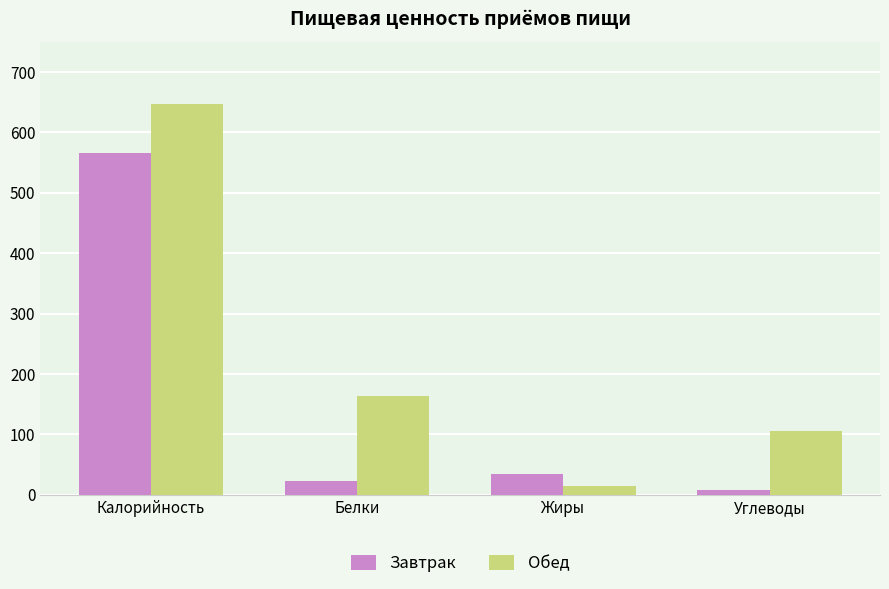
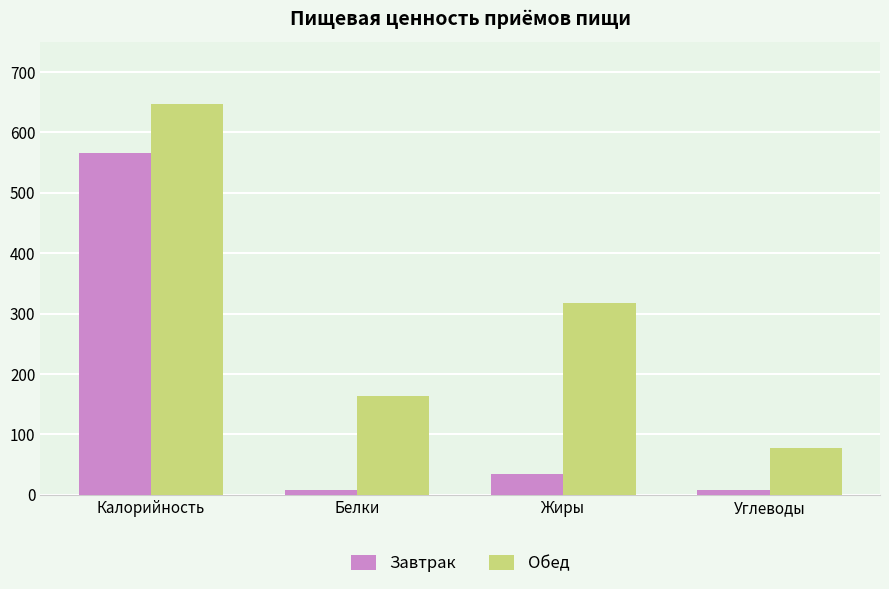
  {
    "Завтрак": {
      "Калорийность": 570,
-     "Белки": 20,
+     "Белки": 10,
      "Жиры": 30,
      "Углеводы": 10
    },
    "Обед": {
      "Калорийность": 650,
      "Белки": 160,
-     "Жиры": 10,
-     "Углеводы": 110
+     "Жиры": 320,
+     "Углеводы": 80
    }
  }
